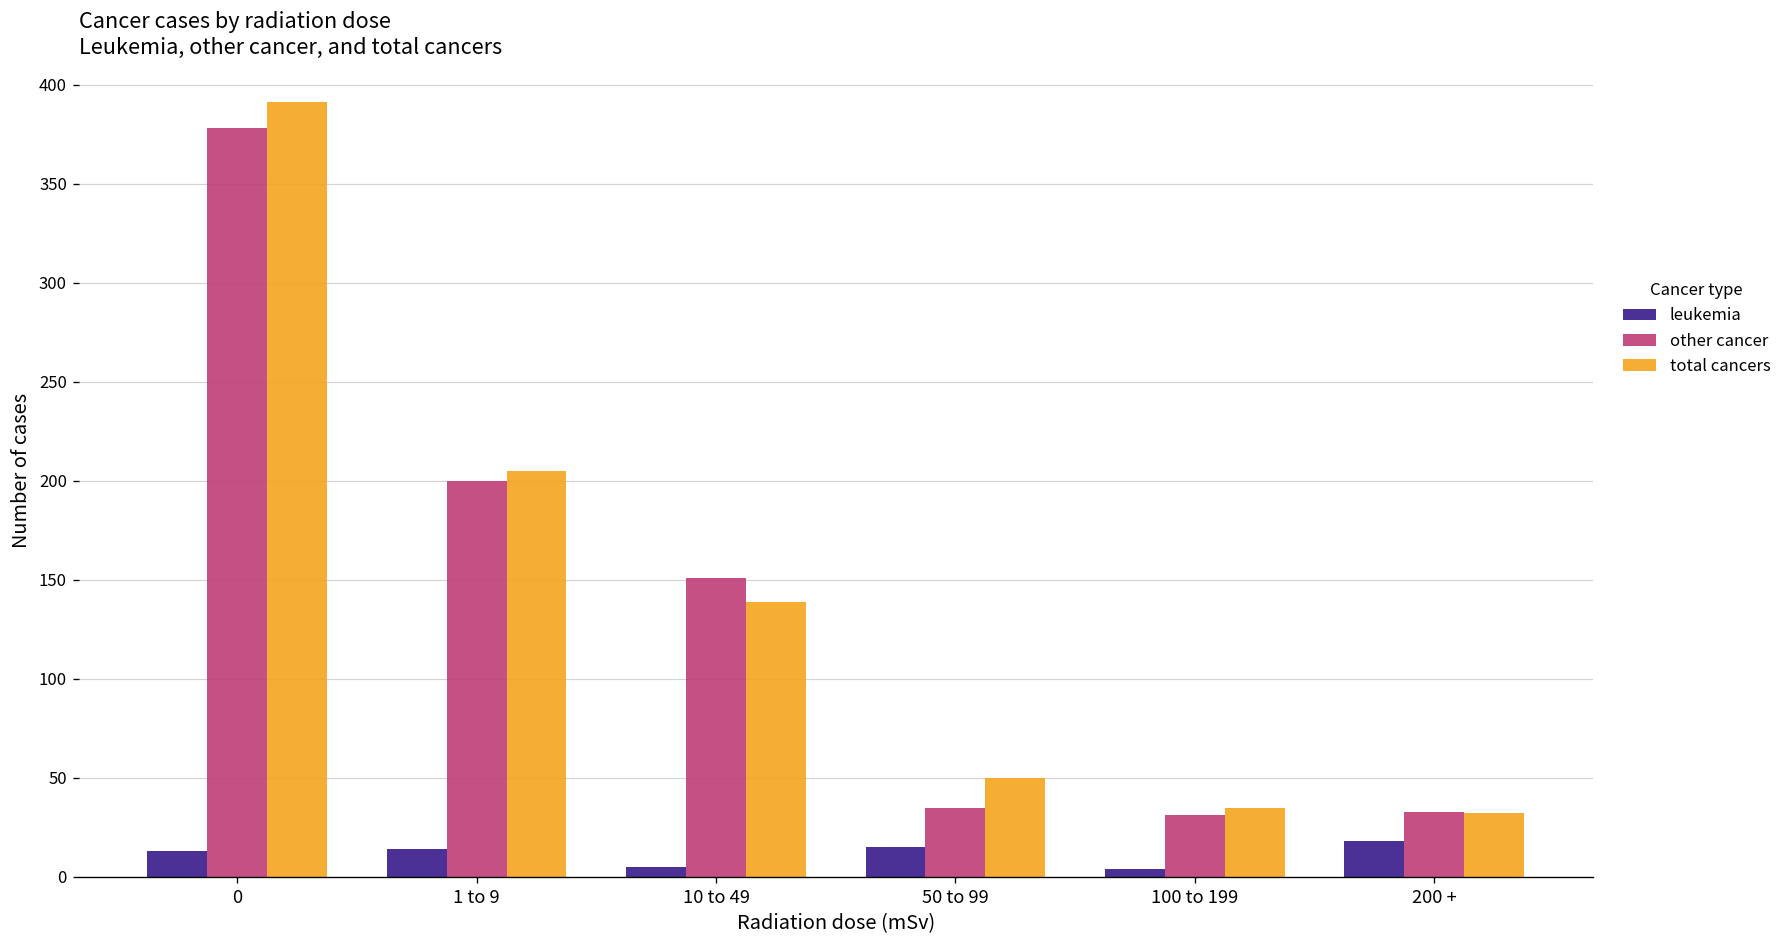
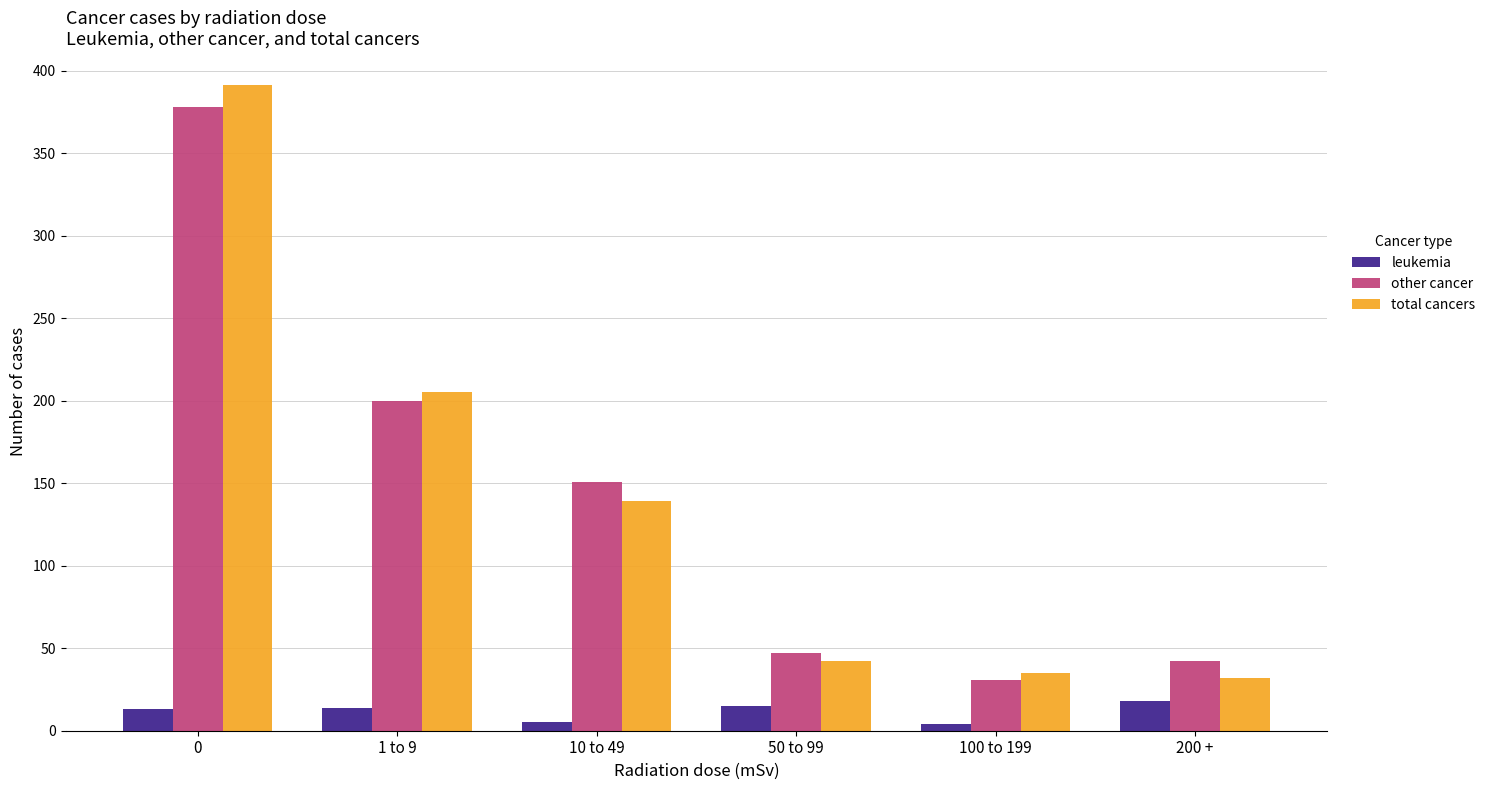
  {
    "leukemia": {
      "0": 13,
      "1 to 9": 14,
      "10 to 49": 5,
      "50 to 99": 15,
      "100 to 199": 4,
      "200 +": 18
    },
    "other cancer": {
      "0": 378,
      "1 to 9": 200,
      "10 to 49": 151,
-     "50 to 99": 35,
+     "50 to 99": 47,
      "100 to 199": 31,
-     "200 +": 33
+     "200 +": 42
    },
    "total cancers": {
      "0": 391,
      "1 to 9": 205,
      "10 to 49": 139,
-     "50 to 99": 50,
+     "50 to 99": 42,
      "100 to 199": 35,
      "200 +": 32
    }
  }
